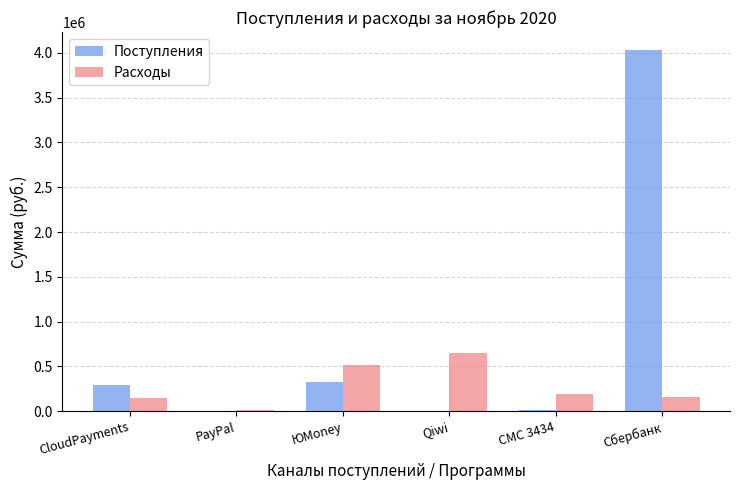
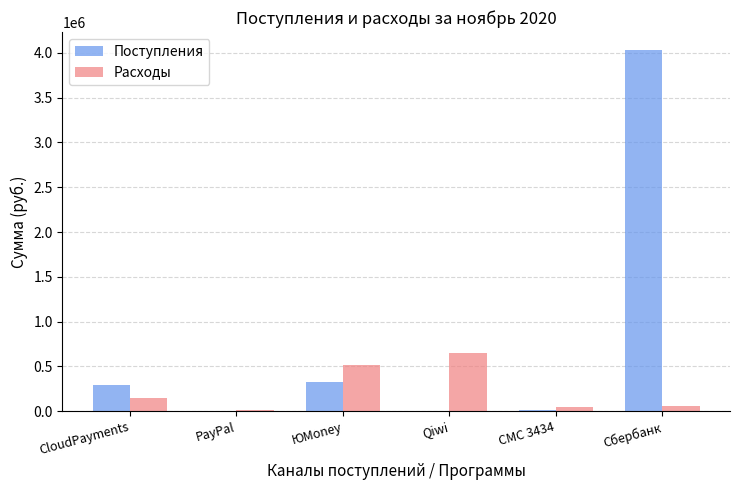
  {
    "Поступления": {
      "CloudPayments": 300000,
      "ЮMoney": 300000,
      "Сбербанк": 4000000
    },
    "Расходы": {
      "CloudPayments": 100000,
      "ЮMoney": 500000,
      "Qiwi": 600000,
-     "СМС 3434": 200000,
-     "Сбербанк": 200000
+     "СМС 3434": 0,
+     "Сбербанк": 100000
    }
  }
